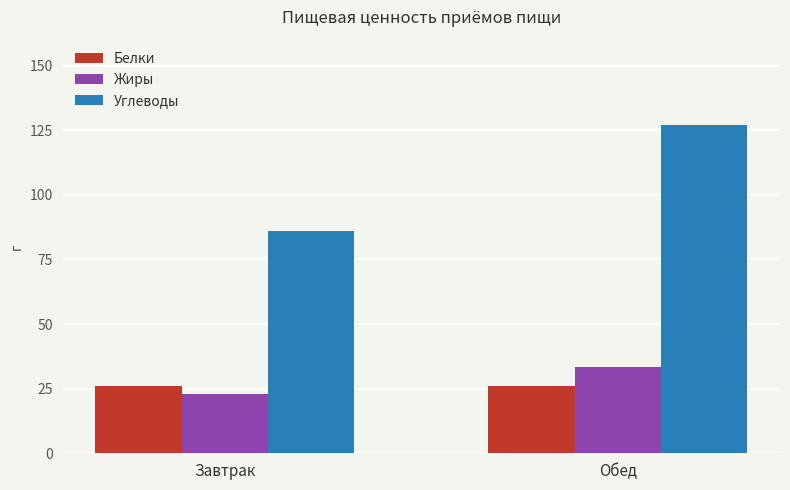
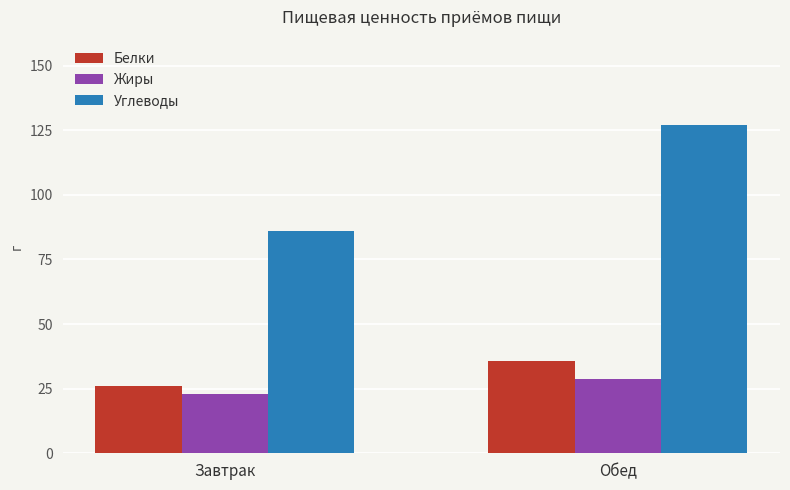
  {
    "Белки": {
      "Завтрак": 26,
-     "Обед": 26
+     "Обед": 36
    },
    "Жиры": {
      "Завтрак": 23,
-     "Обед": 33
+     "Обед": 29
    },
    "Углеводы": {
      "Завтрак": 86,
      "Обед": 127
    }
  }
